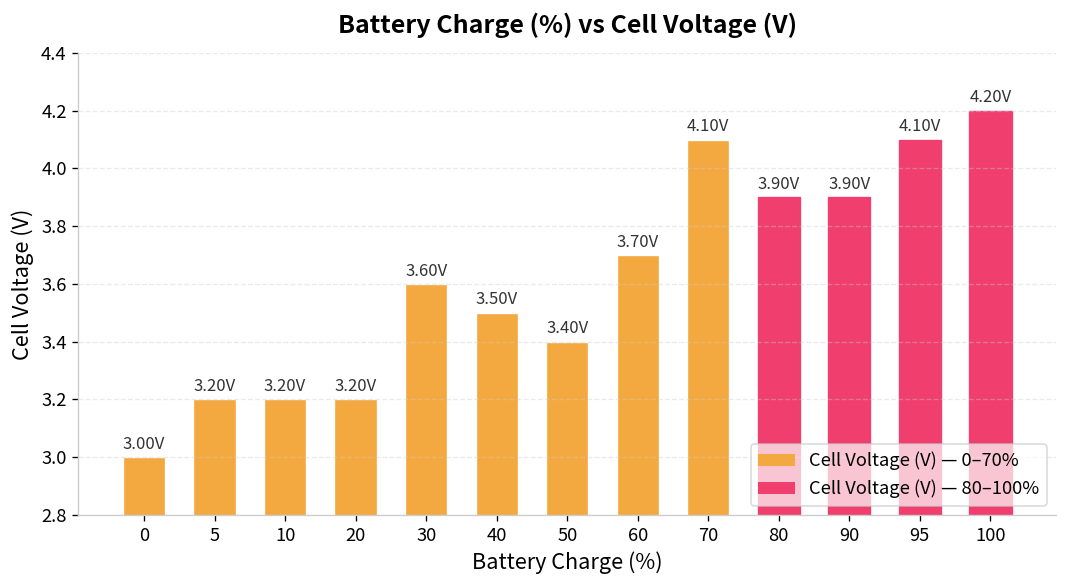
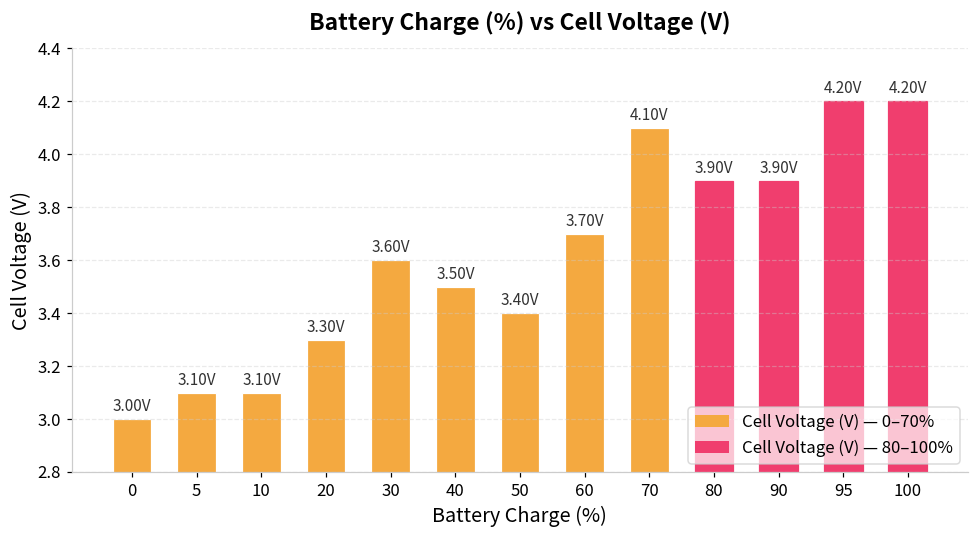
  {
    "0": "3.00V",
-   "5": "3.20V",
-   "10": "3.20V",
-   "20": "3.20V",
+   "5": "3.10V",
+   "10": "3.10V",
+   "20": "3.30V",
    "30": "3.60V",
    "40": "3.50V",
    "50": "3.40V",
    "60": "3.70V",
    "70": "4.10V",
    "80": "3.90V",
    "90": "3.90V",
-   "95": "4.10V",
+   "95": "4.20V",
    "100": "4.20V"
  }
